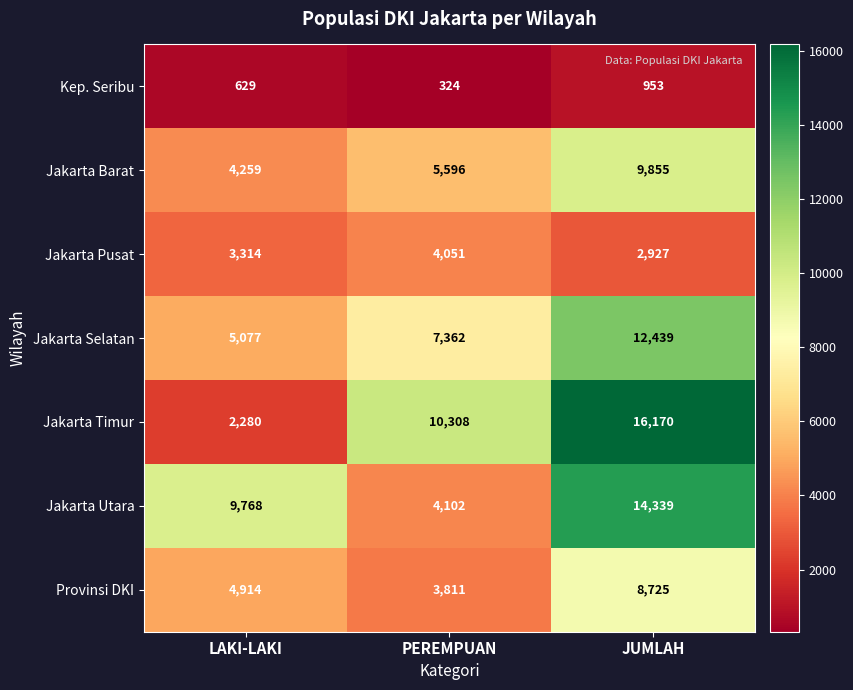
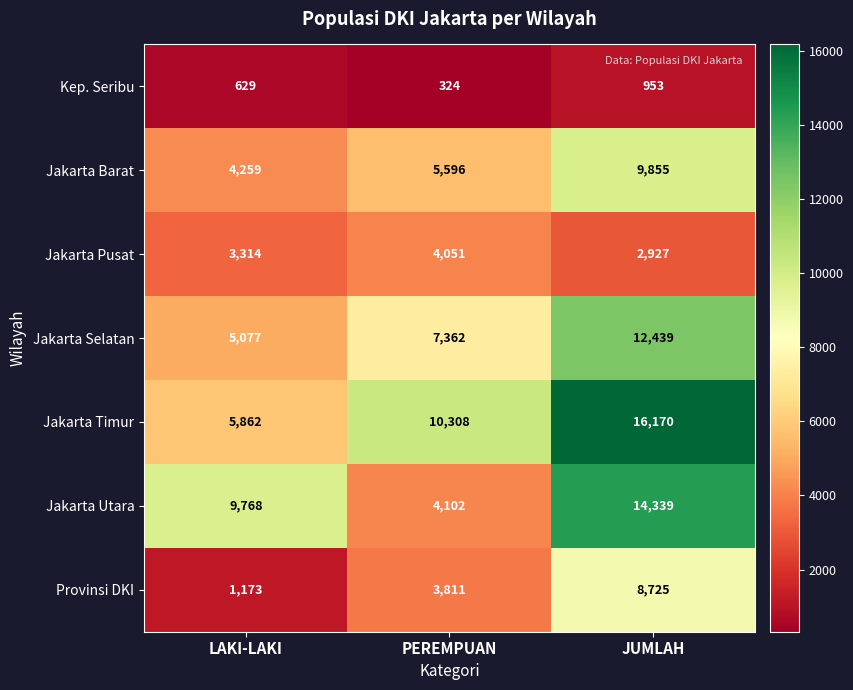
  {
    "Kep. Seribu": {
      "LAKI-LAKI": "629",
      "PEREMPUAN": "324"
    },
    "Jakarta Barat": {
      "LAKI-LAKI": "4,259",
      "PEREMPUAN": "5,596",
      "JUMLAH": "9,855"
    },
    "Jakarta Pusat": {
      "LAKI-LAKI": "3,314",
      "PEREMPUAN": "4,051",
      "JUMLAH": "2,927"
    },
    "Jakarta Selatan": {
      "LAKI-LAKI": "5,077",
      "PEREMPUAN": "7,362",
      "JUMLAH": "12,439"
    },
    "Jakarta Timur": {
-     "LAKI-LAKI": "2,280",
+     "LAKI-LAKI": "5,862",
      "PEREMPUAN": "10,308",
      "JUMLAH": "16,170"
    },
    "Jakarta Utara": {
      "LAKI-LAKI": "9,768",
      "PEREMPUAN": "4,102",
      "JUMLAH": "14,339"
    },
    "Provinsi DKI": {
-     "LAKI-LAKI": "4,914",
+     "LAKI-LAKI": "1,173",
      "PEREMPUAN": "3,811",
      "JUMLAH": "8,725"
    }
  }
